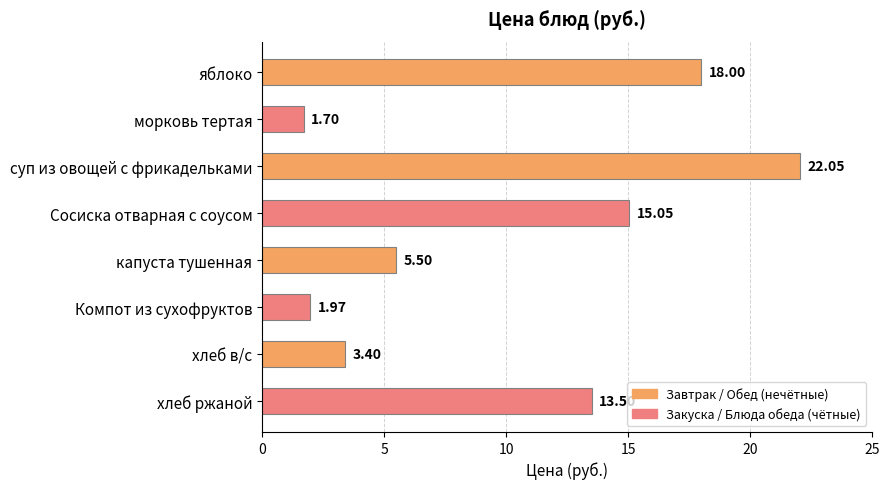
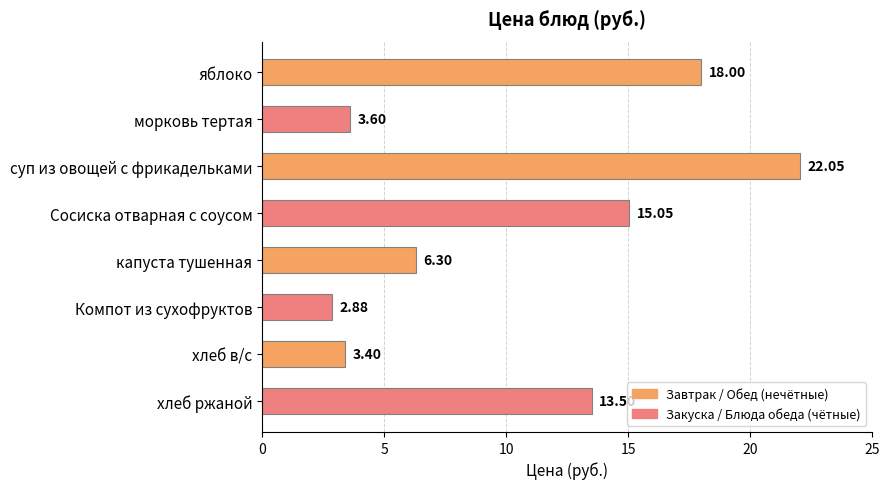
  {
    "яблоко": 18.00,
-   "морковь тертая": 1.70,
+   "морковь тертая": 3.60,
    "суп из овощей с фрикадельками": 22.05,
    "Сосиска отварная с соусом": 15.05,
-   "капуста тушенная": 5.50,
-   "Компот из сухофруктов": 1.97,
+   "капуста тушенная": 6.30,
+   "Компот из сухофруктов": 2.88,
    "хлеб в/с": 3.40
  }
